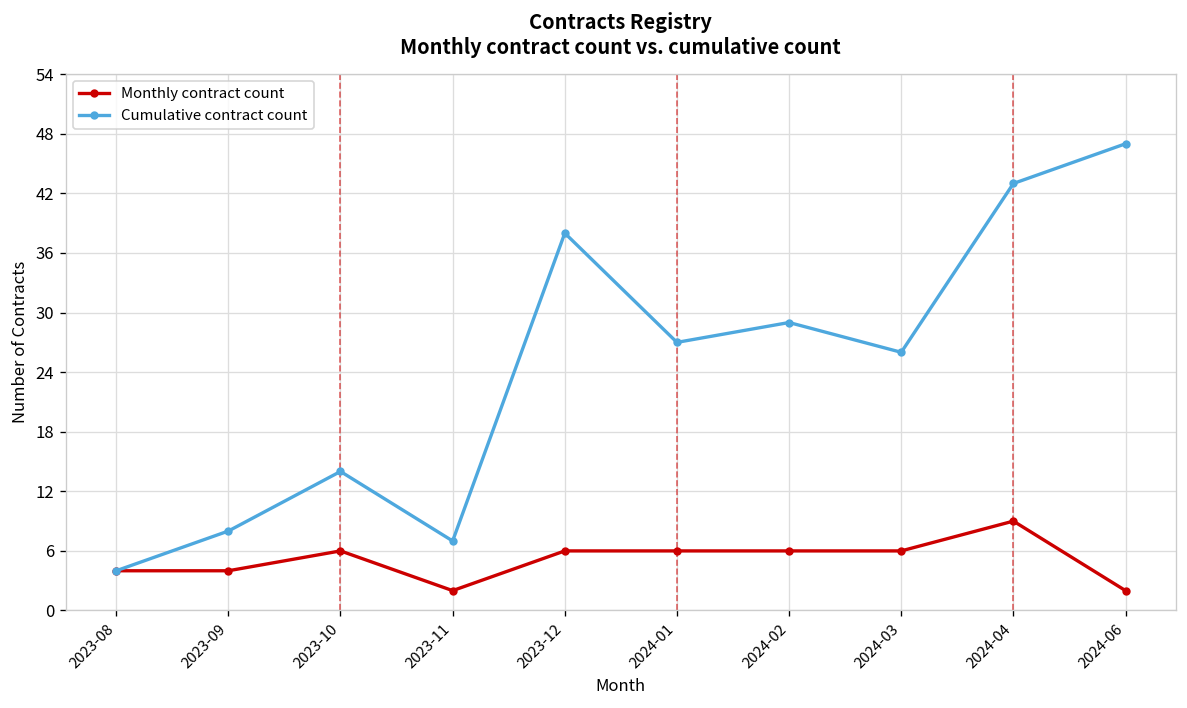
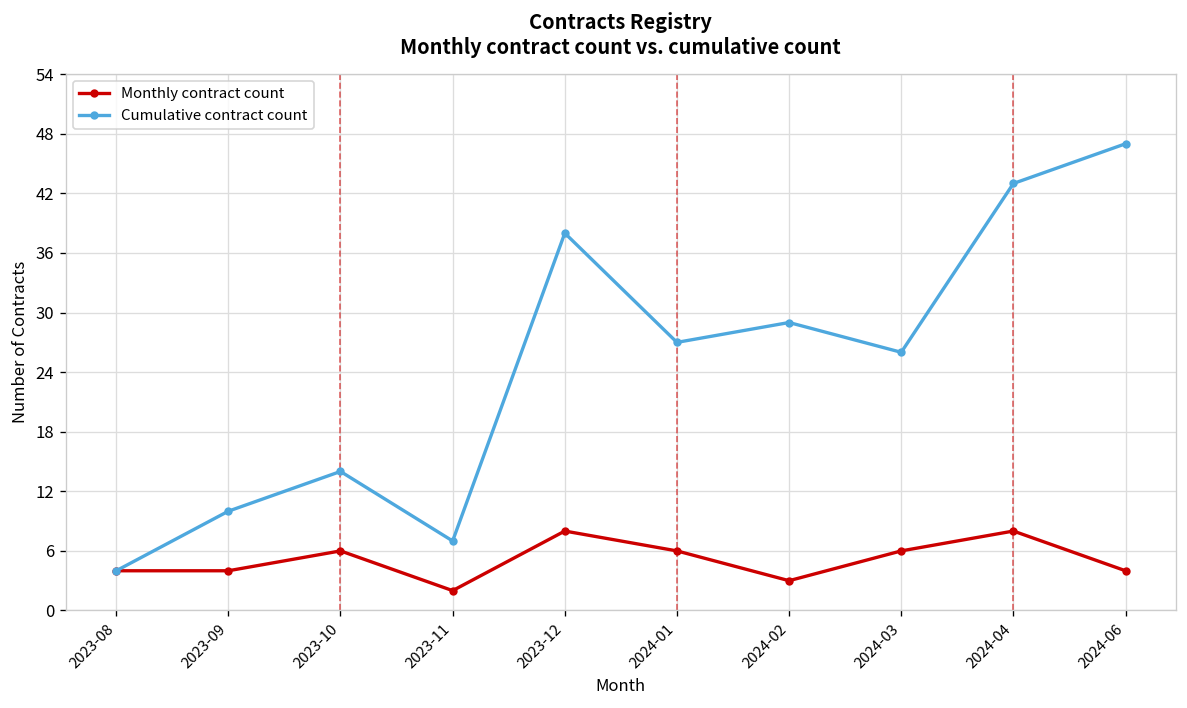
  {
    "Monthly contract count": {
      "2023-09": 4,
      "2023-10": 6,
      "2023-11": 2,
-     "2023-12": 6,
+     "2023-12": 8,
      "2024-01": 6,
-     "2024-02": 6,
+     "2024-02": 3,
      "2024-03": 6,
-     "2024-04": 9,
-     "2024-06": 2
+     "2024-04": 8,
+     "2024-06": 4
    },
    "Cumulative contract count": {
-     "2023-09": 8,
+     "2023-09": 10,
      "2023-10": 14,
      "2023-11": 7,
      "2023-12": 38,
      "2024-01": 27,
      "2024-02": 29,
      "2024-03": 26,
      "2024-04": 43,
      "2024-06": 47
    }
  }
